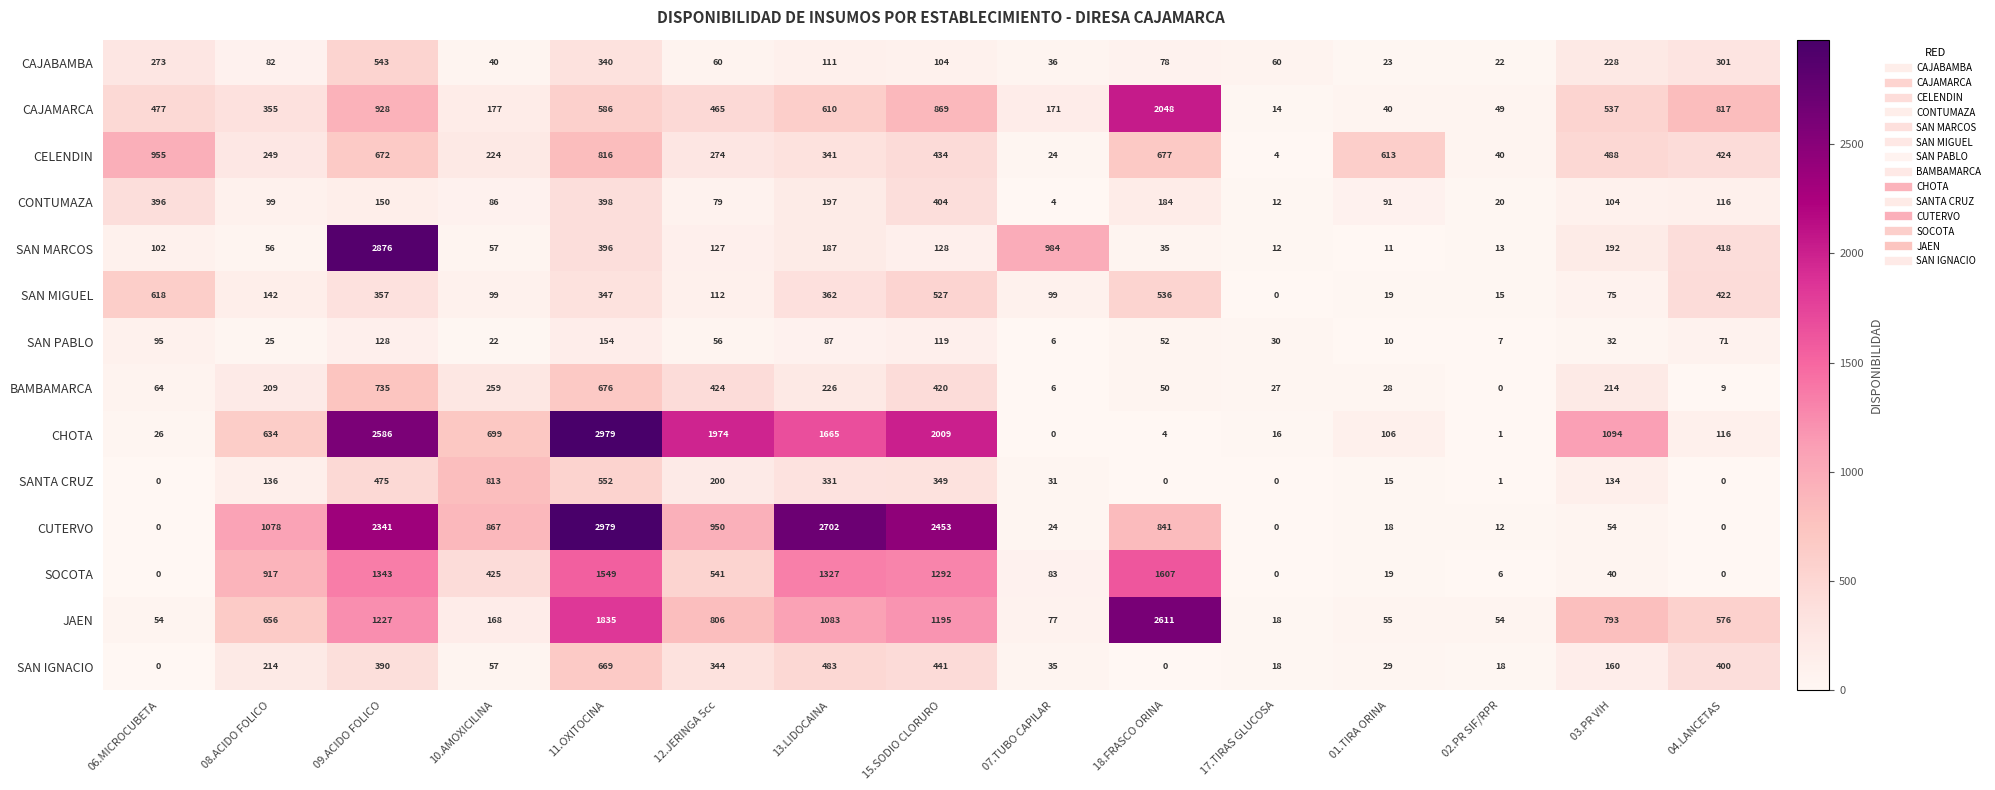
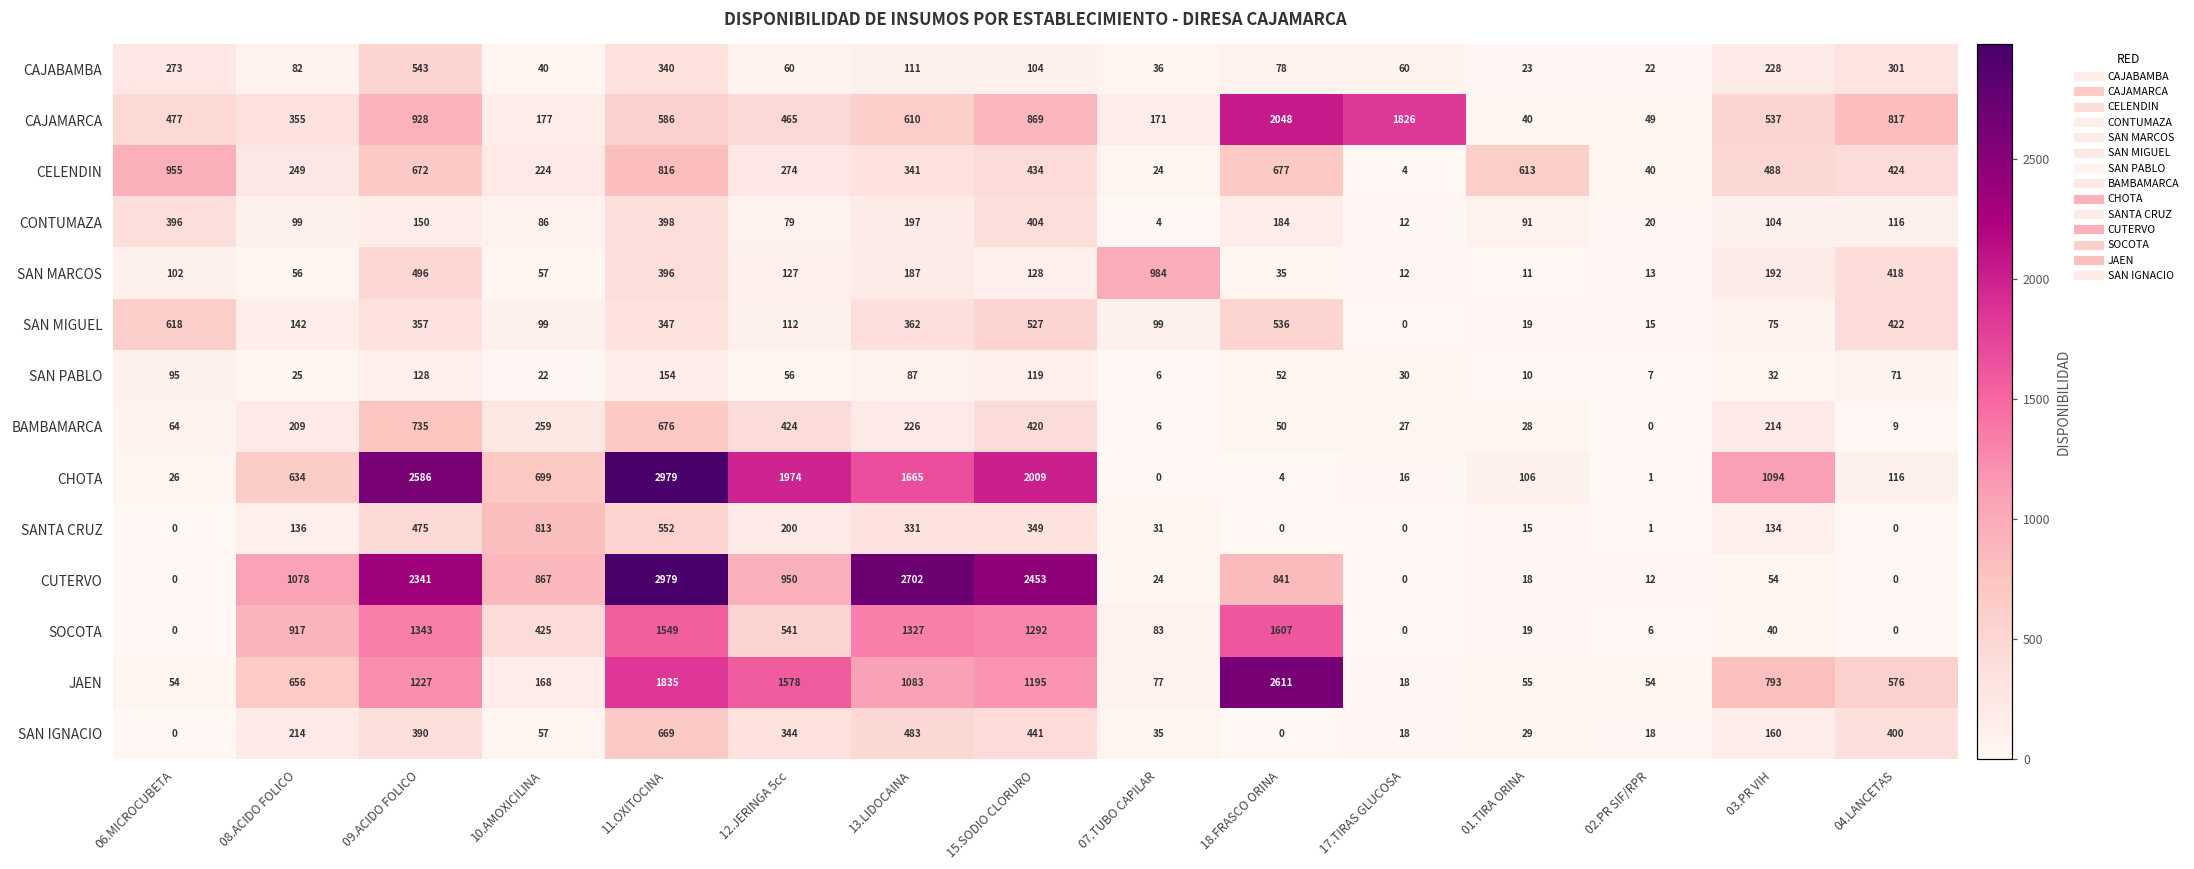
  {
    "CAJAMARCA": {
      "06.MICROCUBETA": 477,
      "08.ACIDO FOLICO": 355,
      "09.ACIDO FOLICO": 928,
      "10.AMOXICILINA": 177,
      "11.OXITOCINA": 586,
      "12.JERINGA 5cc": 465,
      "13.LIDOCAINA": 610,
      "15.SODIO CLORURO": 869,
      "07.TUBO CAPILAR": 171,
      "18.FRASCO ORINA": 2048,
-     "17.TIRAS GLUCOSA": 14,
+     "17.TIRAS GLUCOSA": 1826,
      "01.TIRA ORINA": 40,
      "02.PR SIF/RPR": 49,
      "03.PR VIH": 537,
      "04.LANCETAS": 817
    },
    "SAN MARCOS": {
      "06.MICROCUBETA": 102,
      "08.ACIDO FOLICO": 56,
-     "09.ACIDO FOLICO": 2876,
+     "09.ACIDO FOLICO": 496,
      "10.AMOXICILINA": 57,
      "11.OXITOCINA": 396,
      "12.JERINGA 5cc": 127,
      "13.LIDOCAINA": 187,
      "15.SODIO CLORURO": 128,
      "07.TUBO CAPILAR": 984,
      "18.FRASCO ORINA": 35,
      "17.TIRAS GLUCOSA": 12,
      "01.TIRA ORINA": 11,
      "02.PR SIF/RPR": 13,
      "03.PR VIH": 192,
      "04.LANCETAS": 418
    },
    "JAEN": {
      "06.MICROCUBETA": 54,
      "08.ACIDO FOLICO": 656,
      "09.ACIDO FOLICO": 1227,
      "10.AMOXICILINA": 168,
      "11.OXITOCINA": 1835,
-     "12.JERINGA 5cc": 806,
+     "12.JERINGA 5cc": 1578,
      "13.LIDOCAINA": 1083,
      "15.SODIO CLORURO": 1195,
      "07.TUBO CAPILAR": 77,
      "18.FRASCO ORINA": 2611,
      "17.TIRAS GLUCOSA": 18,
      "01.TIRA ORINA": 55,
      "02.PR SIF/RPR": 54,
      "03.PR VIH": 793,
      "04.LANCETAS": 576
    }
  }
